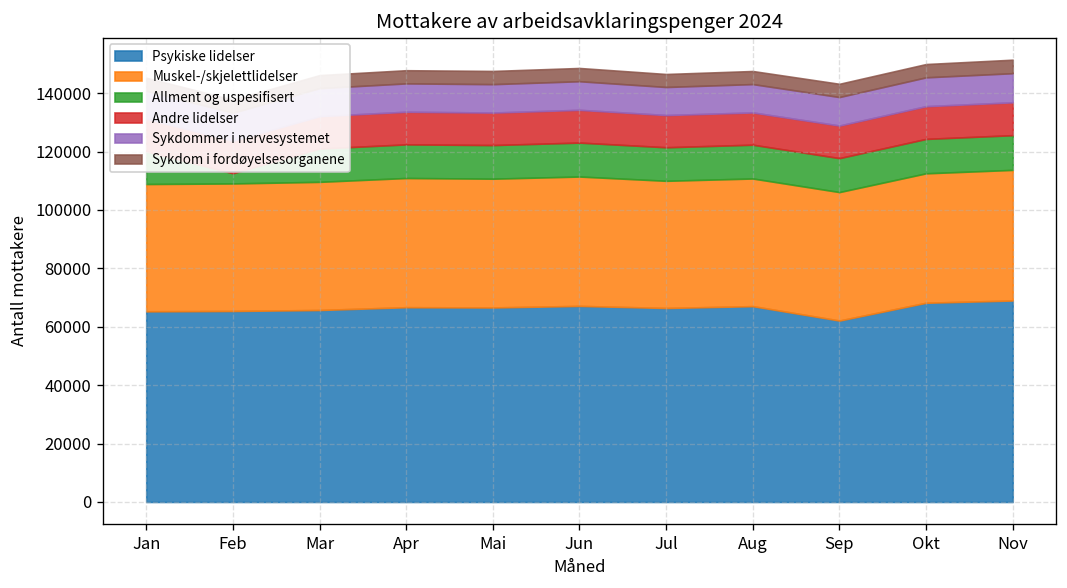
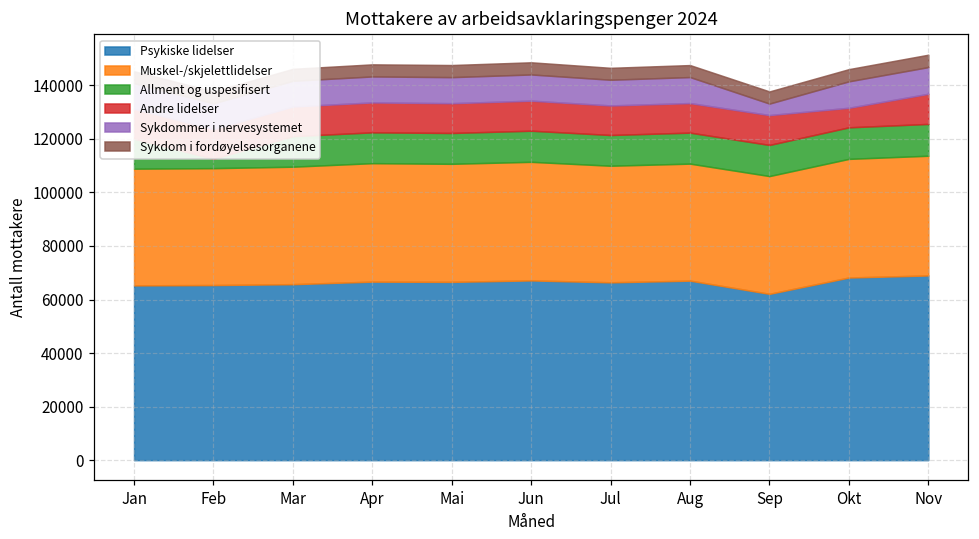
  {
    "Psykiske lidelser": {
      "Jan": 65000,
      "Feb": 65000,
      "Mar": 66000,
      "Apr": 67000,
      "Mai": 67000,
      "Jun": 67000,
      "Jul": 66000,
      "Aug": 67000,
      "Sep": 62000,
      "Okt": 68000,
      "Nov": 69000
    },
    "Muskel-/skjelettlidelser": {
      "Jan": 44000,
      "Feb": 44000,
      "Mar": 44000,
      "Apr": 44000,
      "Mai": 44000,
      "Jun": 44000,
      "Jul": 44000,
      "Aug": 44000,
      "Sep": 44000,
      "Okt": 44000,
      "Nov": 45000
    },
    "Allment og uspesifisert": {
      "Feb": 4000,
      "Apr": 12000,
      "Mai": 12000,
      "Jun": 12000,
      "Jul": 11000,
      "Aug": 12000,
      "Sep": 12000,
      "Okt": 12000,
      "Nov": 12000
    },
    "Andre lidelser": {
      "Apr": 11000,
      "Mai": 11000,
      "Jun": 11000,
      "Jul": 11000,
      "Aug": 11000,
      "Sep": 11000,
-     "Okt": 11000,
+     "Okt": 7000,
      "Nov": 11000
    },
    "Sykdommer i nervesystemet": {
      "Apr": 10000,
      "Mai": 10000,
      "Jun": 10000,
      "Jul": 10000,
      "Aug": 10000,
-     "Sep": 10000,
+     "Sep": 4000,
      "Okt": 10000,
      "Nov": 10000
    },
    "Sykdom i fordøyelsesorganene": {
      "Apr": 5000,
      "Mai": 5000,
      "Jun": 5000,
      "Jul": 4000,
      "Aug": 4000,
      "Sep": 5000,
      "Okt": 5000,
      "Nov": 5000
    }
  }
